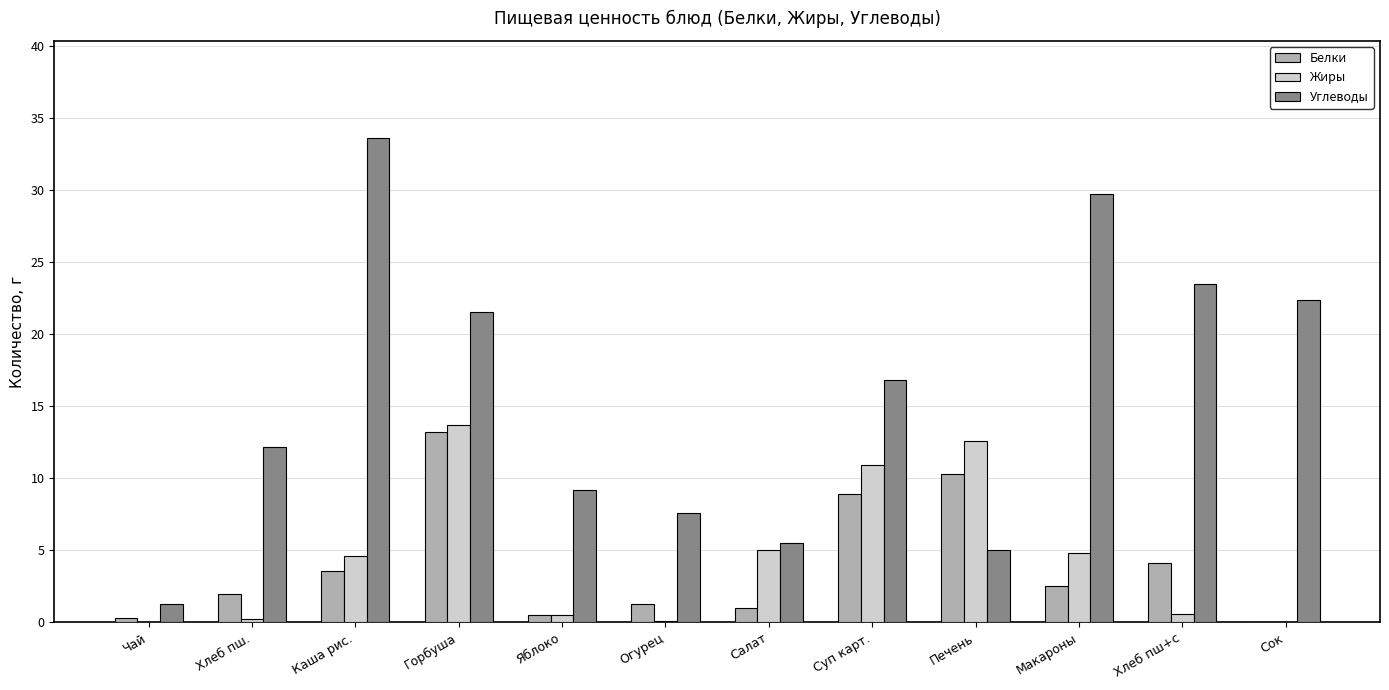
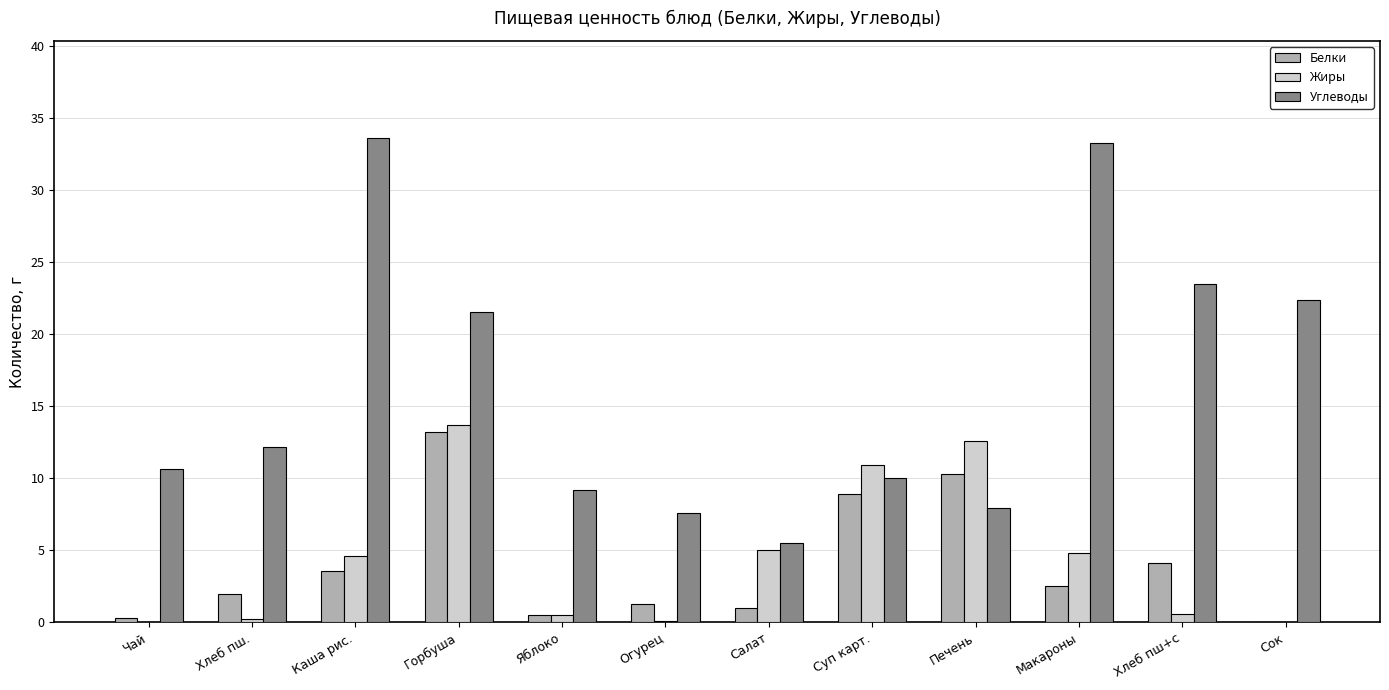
  {
    "Углеводы": {
-     "Чай": 1.3,
+     "Чай": 10.6,
      "Хлеб пш.": 12.2,
      "Каша рис.": 33.6,
      "Горбуша": 21.5,
      "Яблоко": 9.2,
      "Огурец": 7.6,
      "Салат": 5.5,
-     "Суп карт.": 16.8,
-     "Печень": 5.0,
-     "Макароны": 29.7,
+     "Суп карт.": 10.0,
+     "Печень": 7.9,
+     "Макароны": 33.3,
      "Хлеб пш+с": 23.5,
      "Сок": 22.4
    }
  }
